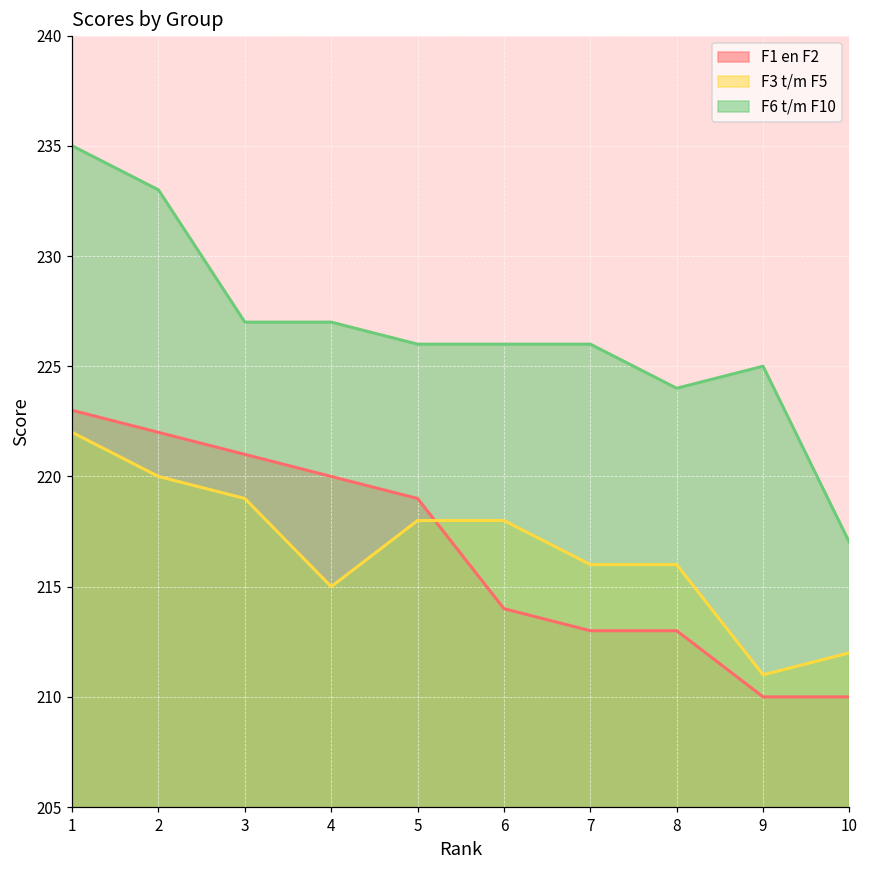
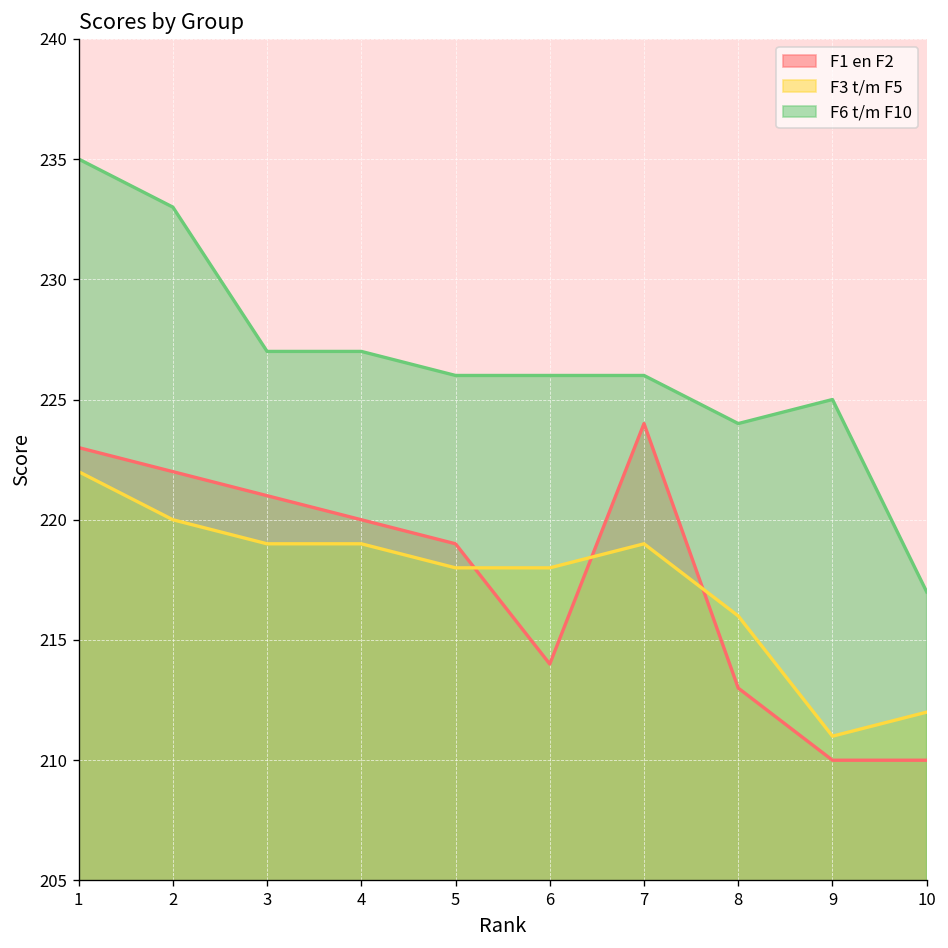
  {
    "F1 en F2": {
      "1": 223,
      "2": 222,
      "3": 221,
      "4": 220,
      "5": 219,
      "6": 214,
-     "7": 213,
+     "7": 224,
      "8": 213,
      "9": 210,
      "10": 210
    },
    "F3 t/m F5": {
      "1": 222,
      "2": 220,
      "3": 219,
-     "4": 215,
+     "4": 219,
      "5": 218,
      "6": 218,
-     "7": 216,
+     "7": 219,
      "8": 216,
      "9": 211,
      "10": 212
    },
    "F6 t/m F10": {
      "1": 235,
      "2": 233,
      "3": 227,
      "4": 227,
      "5": 226,
      "6": 226,
      "7": 226,
      "8": 224,
      "9": 225,
      "10": 217
    }
  }
